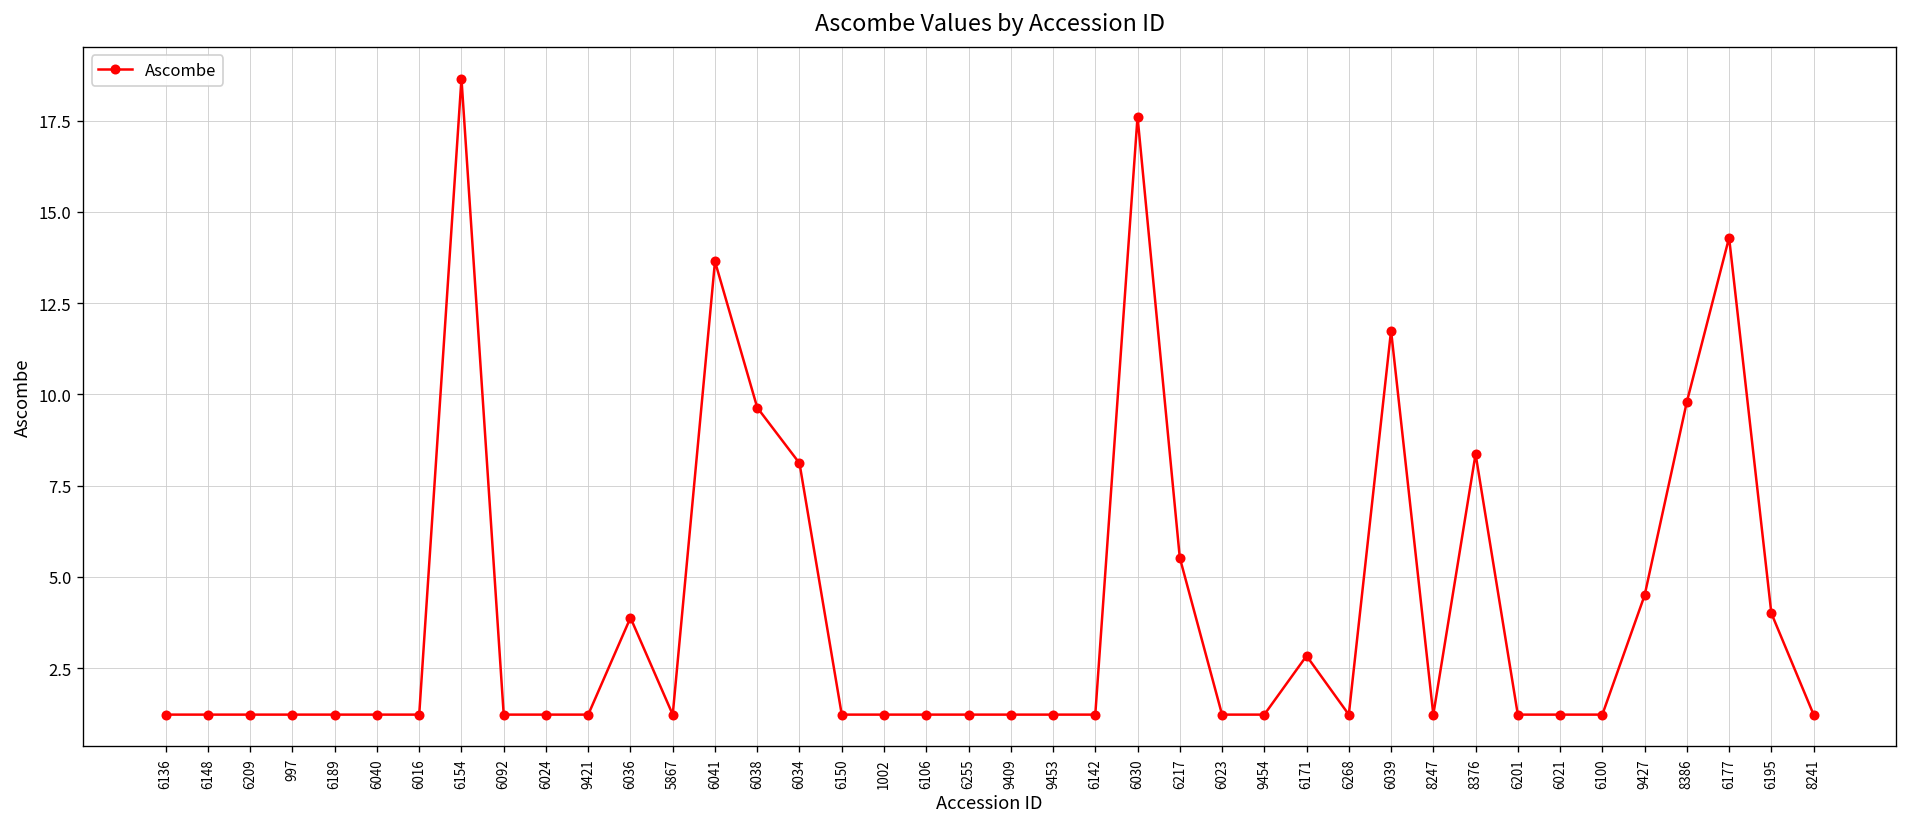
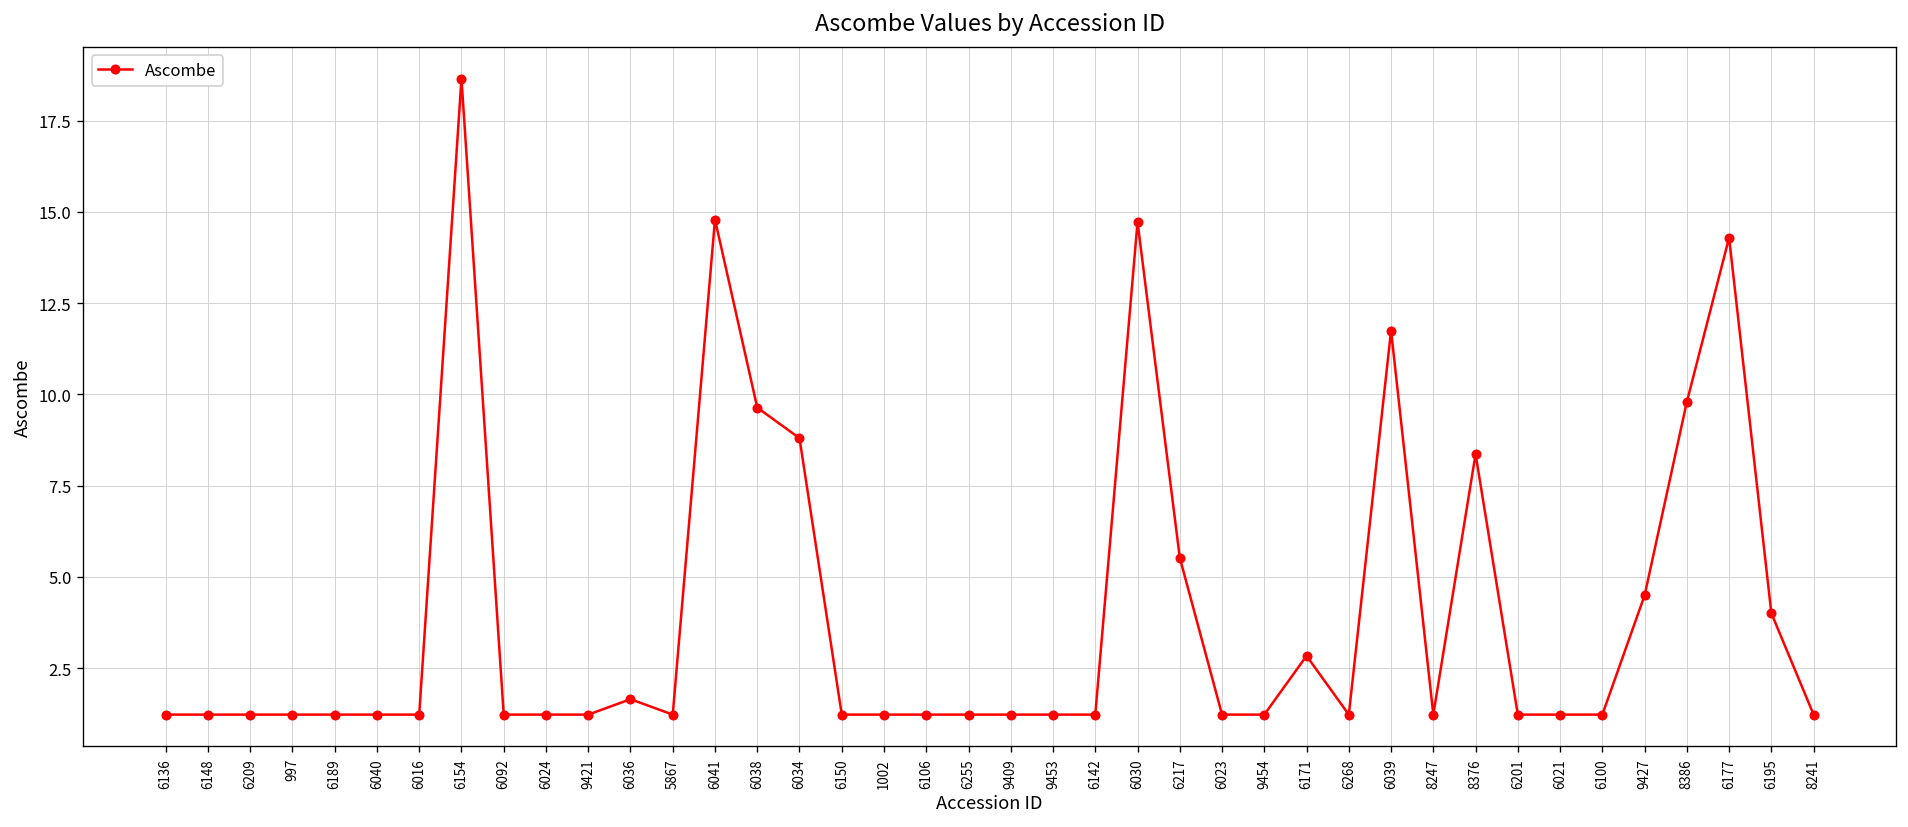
  {
    "6136": 1.2,
    "6148": 1.2,
    "6209": 1.2,
    "997": 1.2,
    "6189": 1.2,
    "6040": 1.2,
    "6016": 1.2,
    "6154": 18.6,
    "6092": 1.2,
    "6024": 1.2,
    "9421": 1.2,
-   "6036": 3.9,
+   "6036": 1.6,
    "5867": 1.2,
-   "6041": 13.6,
+   "6041": 14.8,
    "6038": 9.6,
-   "6034": 8.1,
+   "6034": 8.8,
    "6150": 1.2,
    "1002": 1.2,
    "6106": 1.2,
    "6255": 1.2,
    "9409": 1.2,
    "9453": 1.2,
    "6142": 1.2,
-   "6030": 17.6,
+   "6030": 14.7,
    "6217": 5.5,
    "6023": 1.2,
    "9454": 1.2,
    "6171": 2.8,
    "6268": 1.2,
    "6039": 11.7,
    "8247": 1.2,
    "8376": 8.4,
    "6201": 1.2,
    "6021": 1.2,
    "6100": 1.2,
    "9427": 4.5,
    "8386": 9.8,
    "6177": 14.3,
    "6195": 4.0,
    "8241": 1.2
  }
